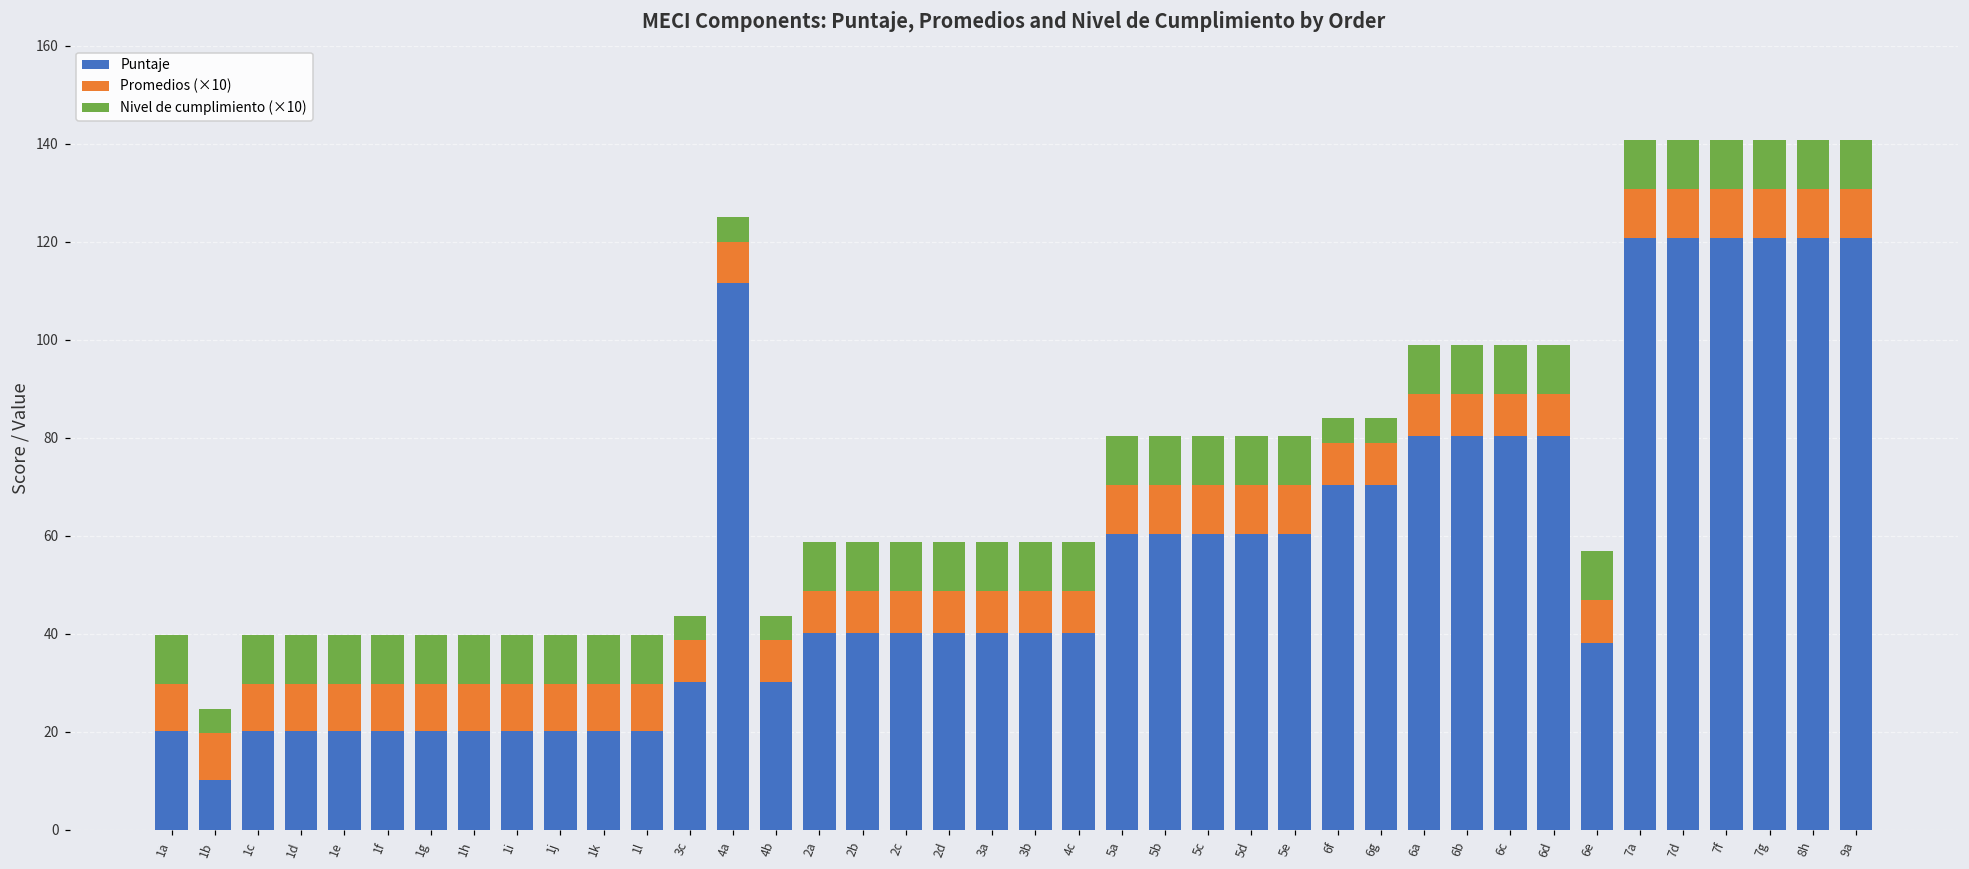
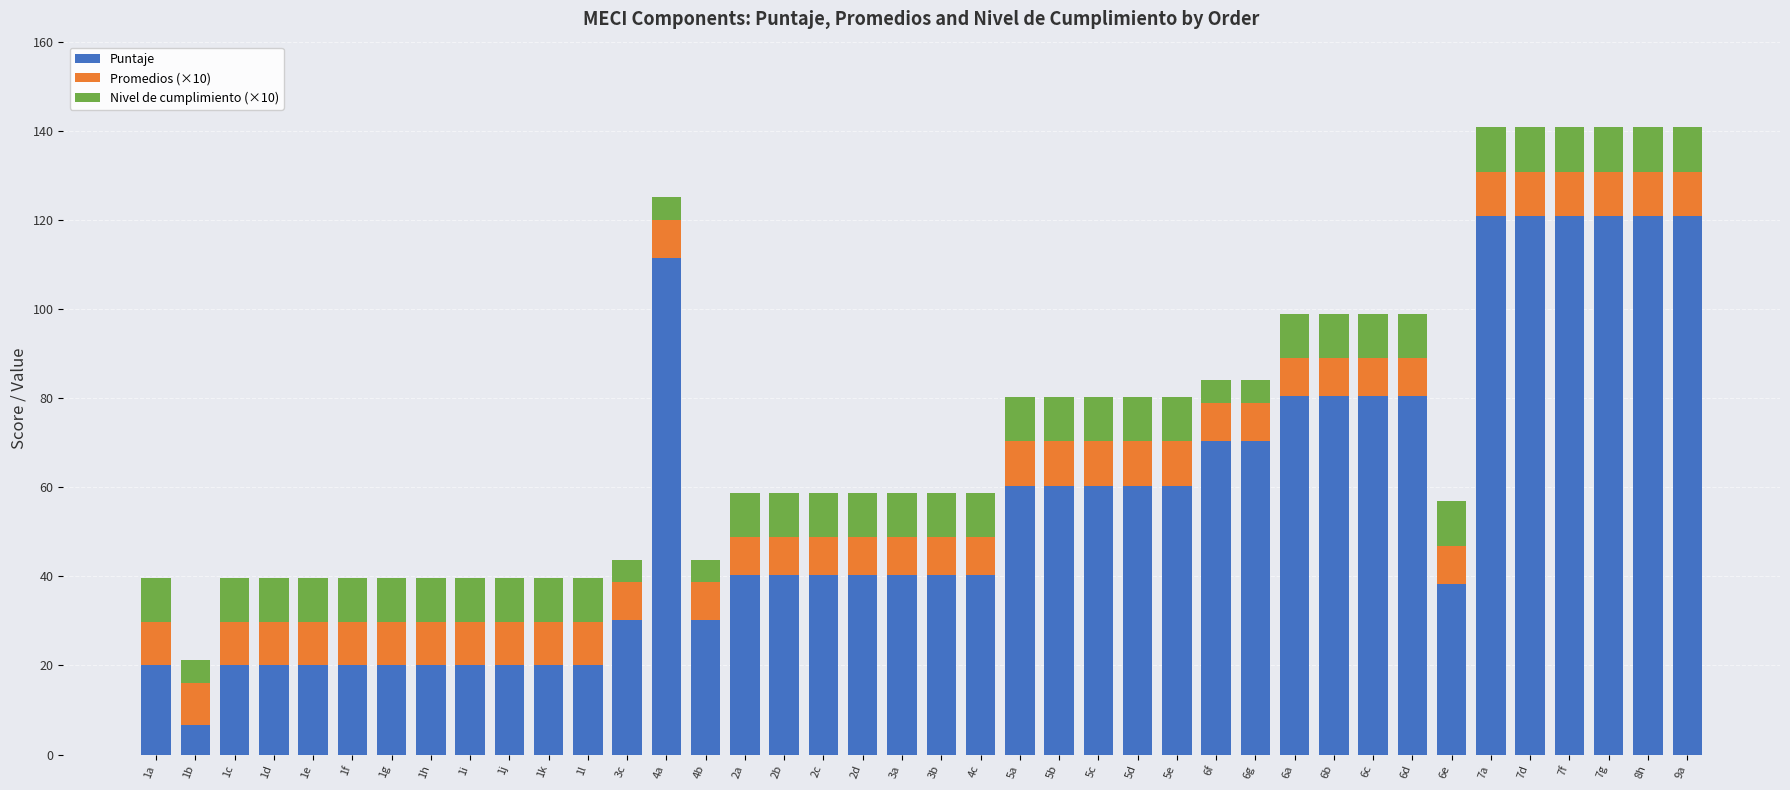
  {
    "Puntaje": {
      "1a": 20,
-     "1b": 10,
+     "1b": 7,
      "1c": 20,
      "1d": 20,
      "1e": 20,
      "1f": 20,
      "1g": 20,
      "1h": 20,
      "1i": 20,
      "1j": 20,
      "1k": 20,
      "1l": 20,
      "3c": 30,
      "4a": 112,
      "4b": 30,
      "2a": 40,
      "2b": 40,
      "2c": 40,
      "2d": 40,
      "3a": 40,
      "3b": 40,
      "4c": 40,
      "5a": 60,
      "5b": 60,
      "5c": 60,
      "5d": 60,
      "5e": 60,
      "6f": 70,
      "6g": 70,
      "6a": 80,
      "6b": 80,
      "6c": 80,
      "6d": 80,
      "6e": 38,
      "7a": 121,
      "7d": 121,
      "7f": 121,
      "7g": 121,
      "8h": 121,
      "9a": 121
    },
    "Promedios (×10)": {
      "1a": 10,
      "1b": 10,
      "1c": 10,
      "1d": 10,
      "1e": 10,
      "1f": 10,
      "1g": 10,
      "1h": 10,
      "1i": 10,
      "1j": 10,
      "1k": 10,
      "1l": 10,
      "3c": 9,
      "4a": 9,
      "4b": 9,
      "2a": 9,
      "2b": 9,
      "2c": 9,
      "2d": 9,
      "3a": 9,
      "3b": 9,
      "4c": 9,
      "5a": 10,
      "5b": 10,
      "5c": 10,
      "5d": 10,
      "5e": 10,
      "6f": 9,
      "6g": 9,
      "6a": 9,
      "6b": 9,
      "6c": 9,
      "6d": 9,
      "6e": 9,
      "7a": 10,
      "7d": 10,
      "7f": 10,
      "7g": 10,
      "8h": 10,
      "9a": 10
    },
    "Nivel de cumplimiento (×10)": {
      "1a": 10,
      "1b": 5,
      "1c": 10,
      "1d": 10,
      "1e": 10,
      "1f": 10,
      "1g": 10,
      "1h": 10,
      "1i": 10,
      "1j": 10,
      "1k": 10,
      "1l": 10,
      "3c": 5,
      "4a": 5,
      "4b": 5,
      "2a": 10,
      "2b": 10,
      "2c": 10,
      "2d": 10,
      "3a": 10,
      "3b": 10,
      "4c": 10,
      "5a": 10,
      "5b": 10,
      "5c": 10,
      "5d": 10,
      "5e": 10,
      "6f": 5,
      "6g": 5,
      "6a": 10,
      "6b": 10,
      "6c": 10,
      "6d": 10,
      "6e": 10,
      "7a": 10,
      "7d": 10,
      "7f": 10,
      "7g": 10,
      "8h": 10,
      "9a": 10
    }
  }
